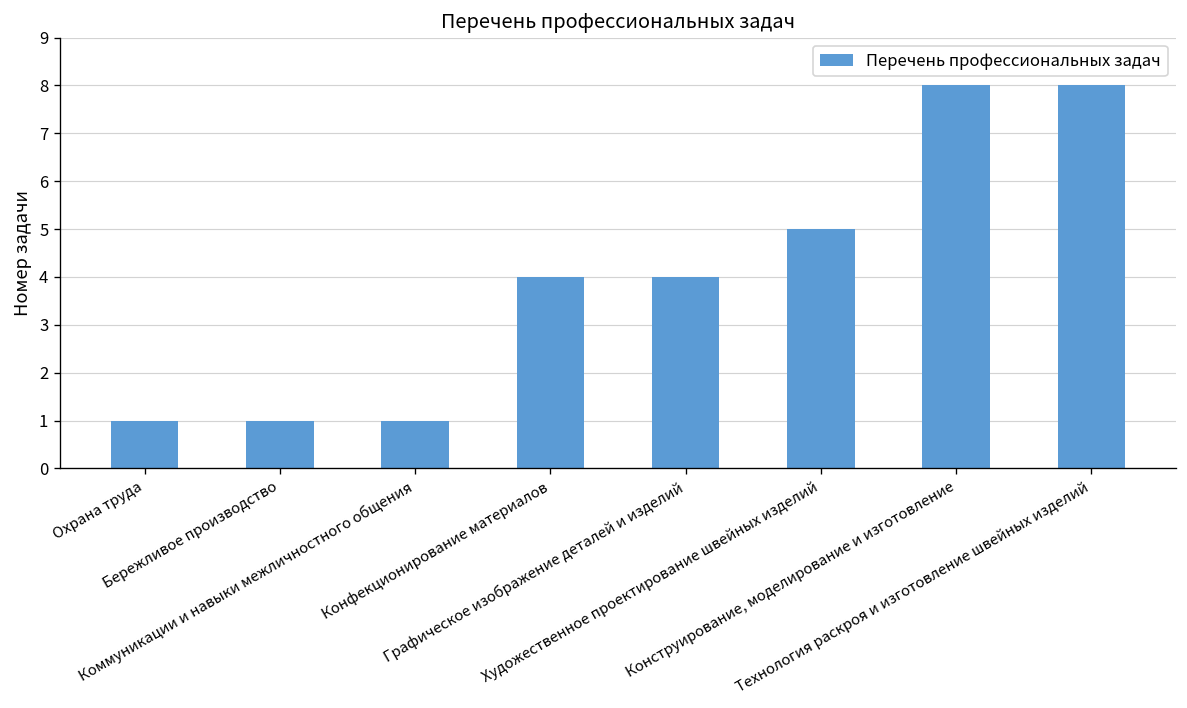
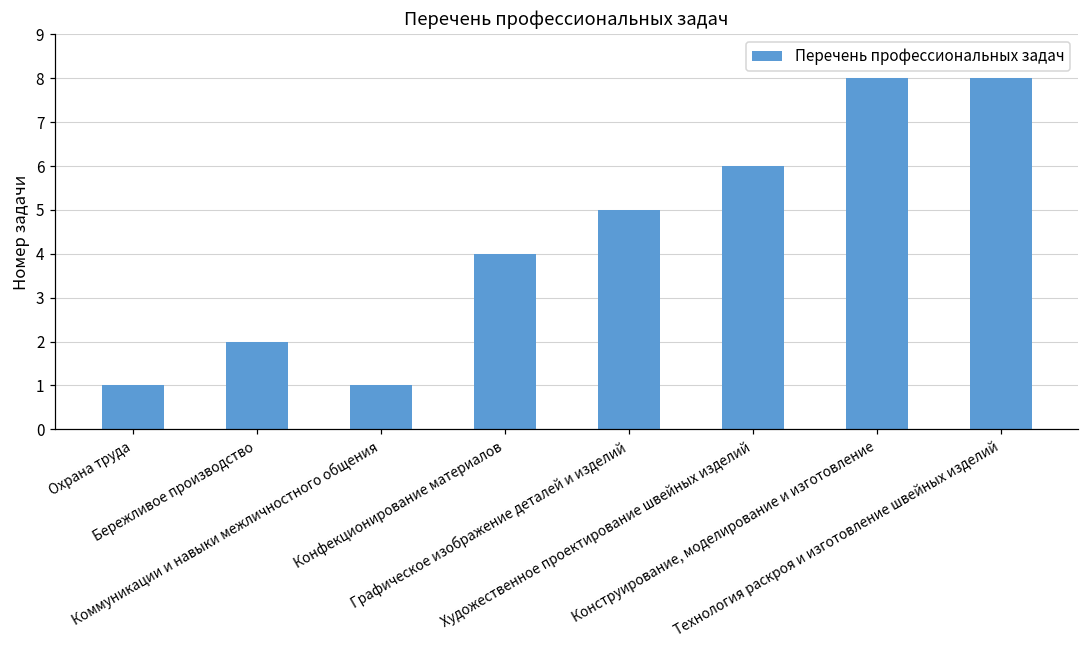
  {
    "Охрана труда": 1,
-   "Бережливое производство": 1,
+   "Бережливое производство": 2,
    "Коммуникации и навыки межличностного общения": 1,
    "Конфекционирование материалов": 4,
-   "Графическое изображение деталей и изделий": 4,
-   "Художественное проектирование швейных изделий": 5,
+   "Графическое изображение деталей и изделий": 5,
+   "Художественное проектирование швейных изделий": 6,
    "Конструирование, моделирование и изготовление": 8,
    "Технология раскроя и изготовление швейных изделий": 8
  }
